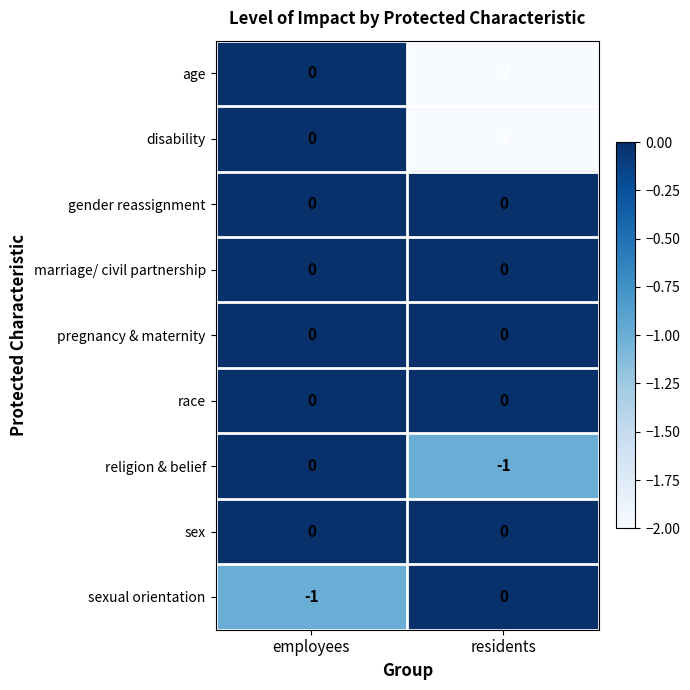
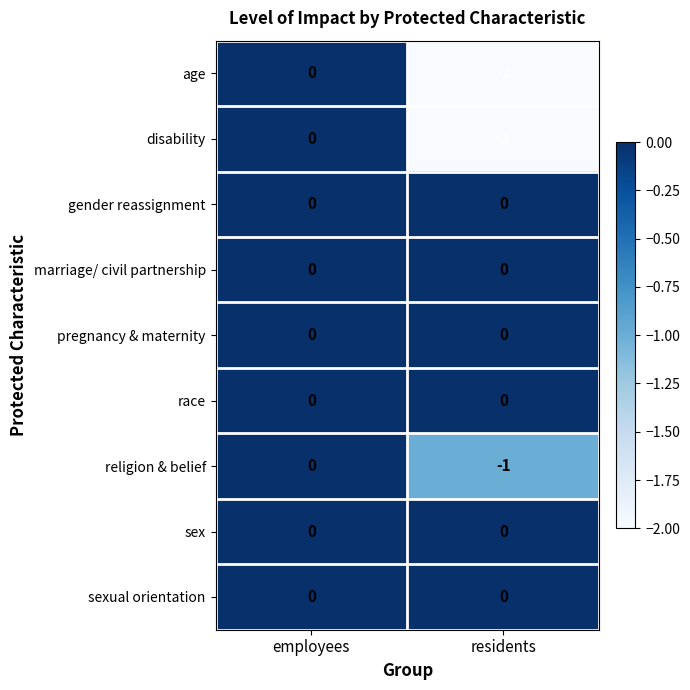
  {
    "age": {
      "employees": 0
    },
    "disability": {
      "employees": 0
    },
    "gender reassignment": {
      "employees": 0,
      "residents": 0
    },
    "marriage/ civil partnership": {
      "employees": 0,
      "residents": 0
    },
    "pregnancy & maternity": {
      "employees": 0,
      "residents": 0
    },
    "race": {
      "employees": 0,
      "residents": 0
    },
    "religion & belief": {
      "employees": 0,
      "residents": -1
    },
    "sex": {
      "employees": 0,
      "residents": 0
    },
    "sexual orientation": {
-     "employees": -1,
+     "employees": 0,
      "residents": 0
    }
  }
